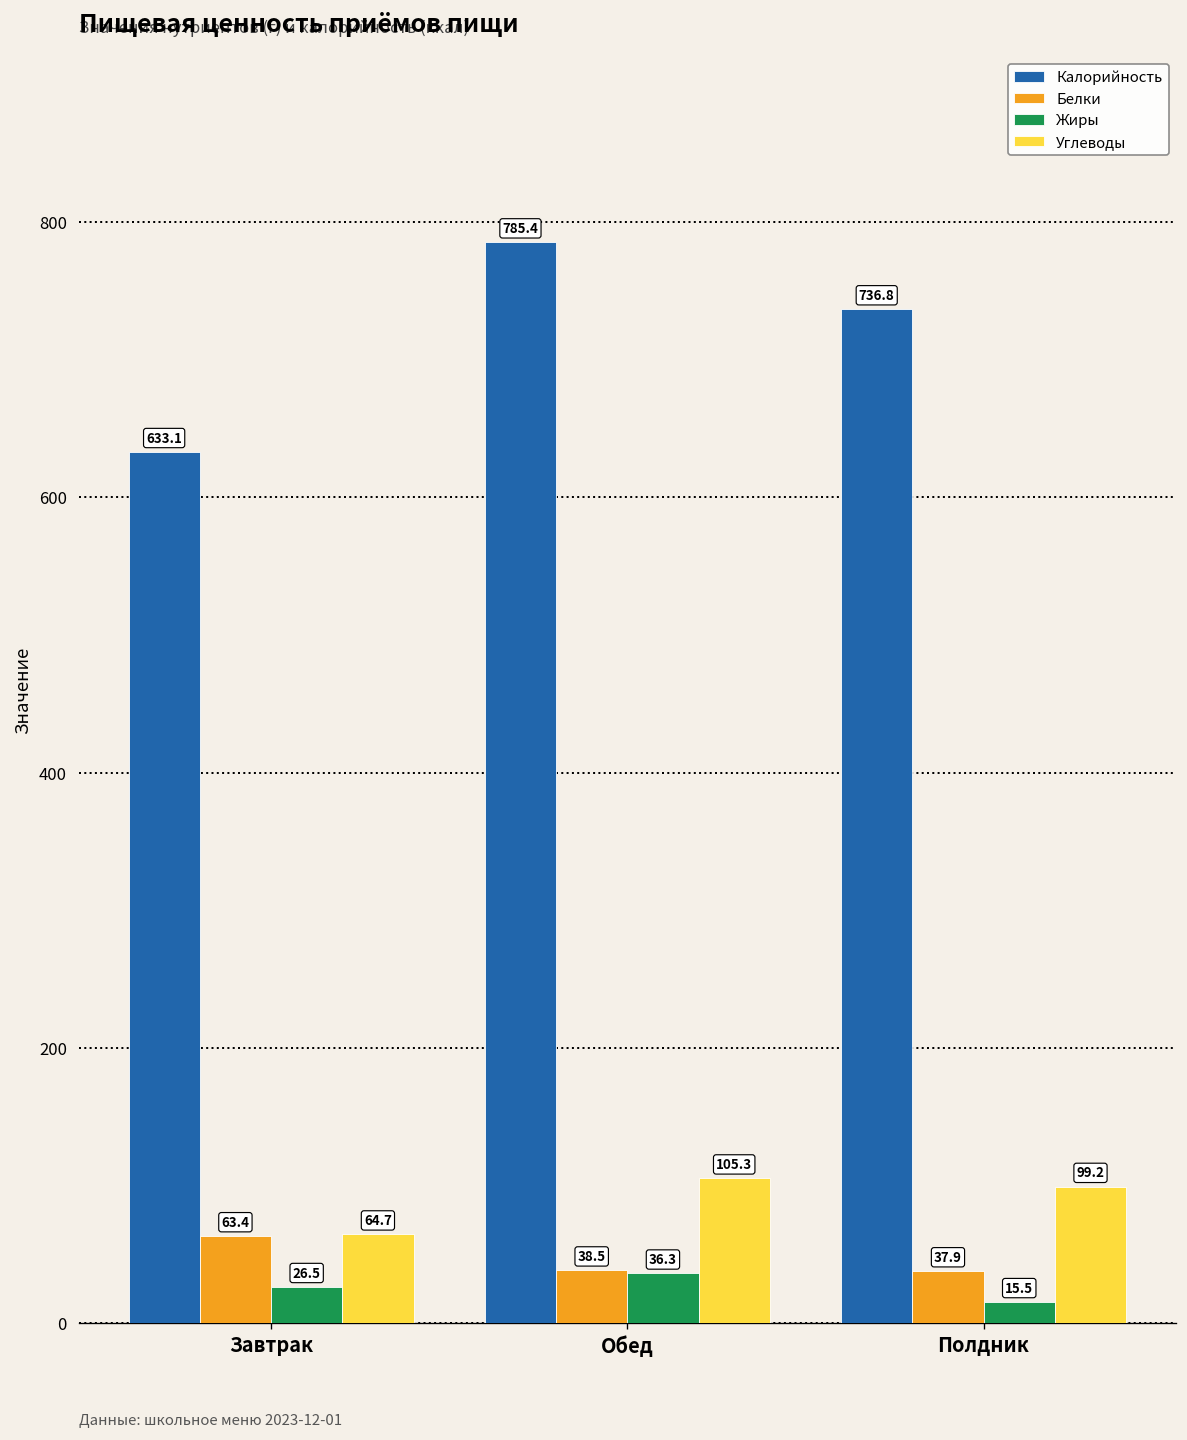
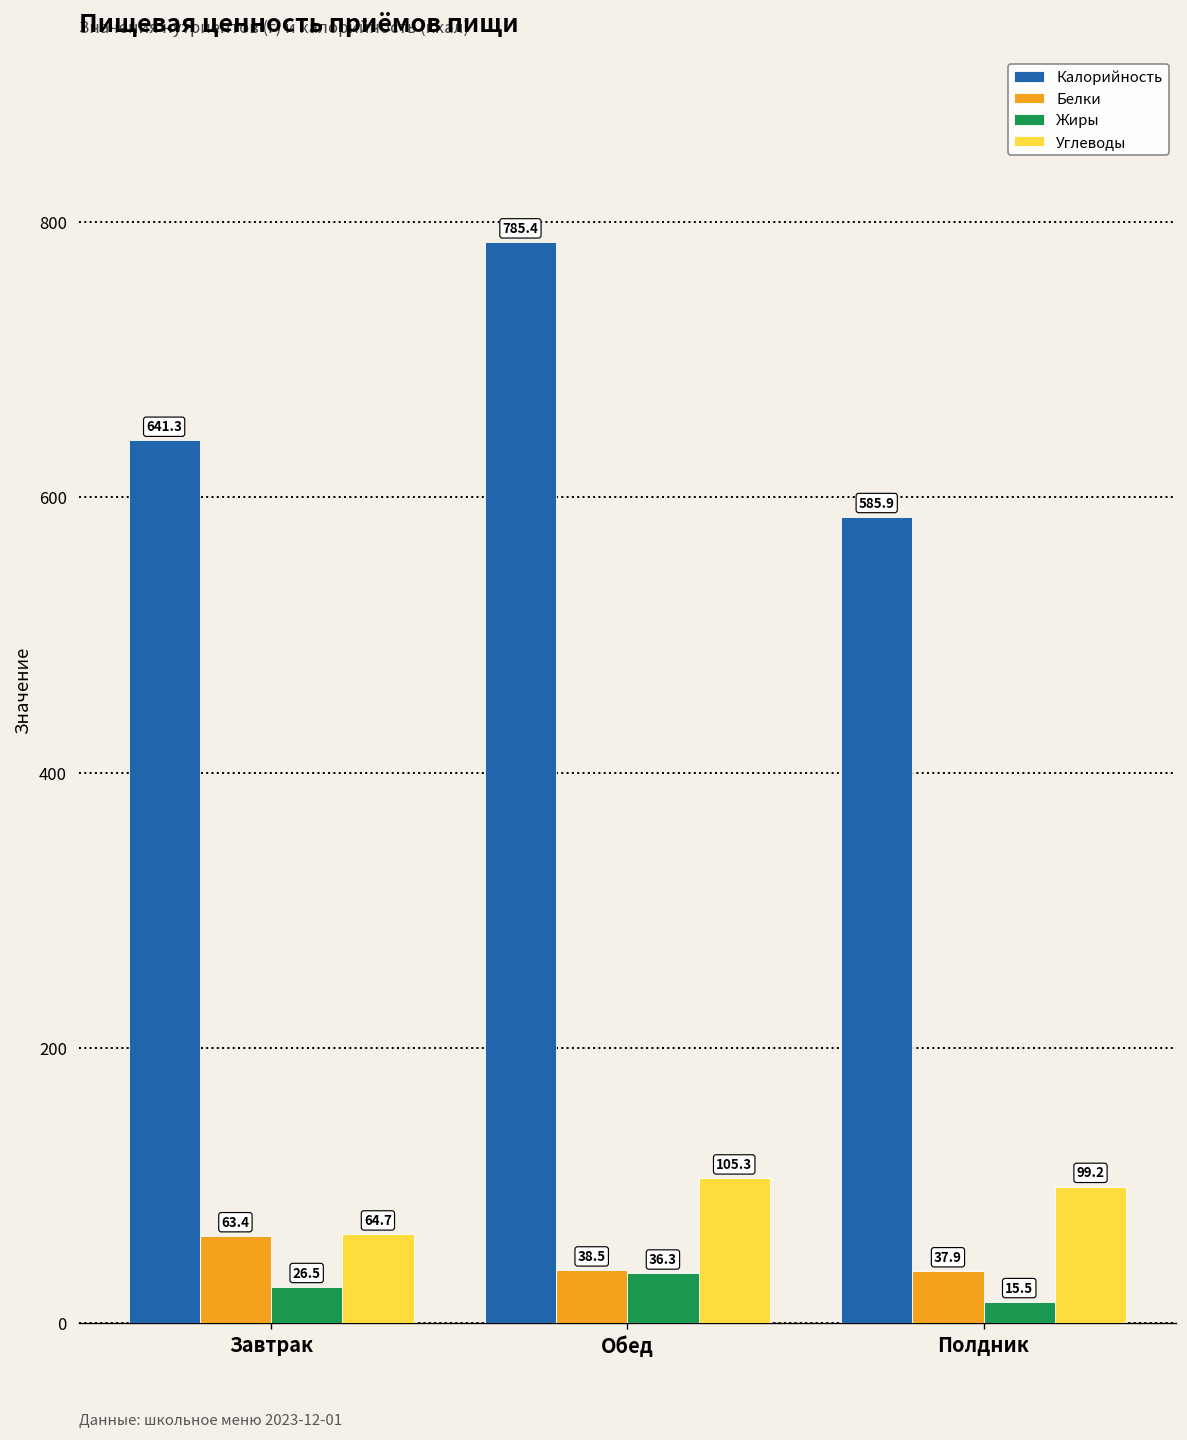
  {
    "Калорийность": {
-     "Завтрак": 633.1,
-     "Полдник": 736.8
+     "Завтрак": 641.3,
+     "Полдник": 585.9
    }
  }
